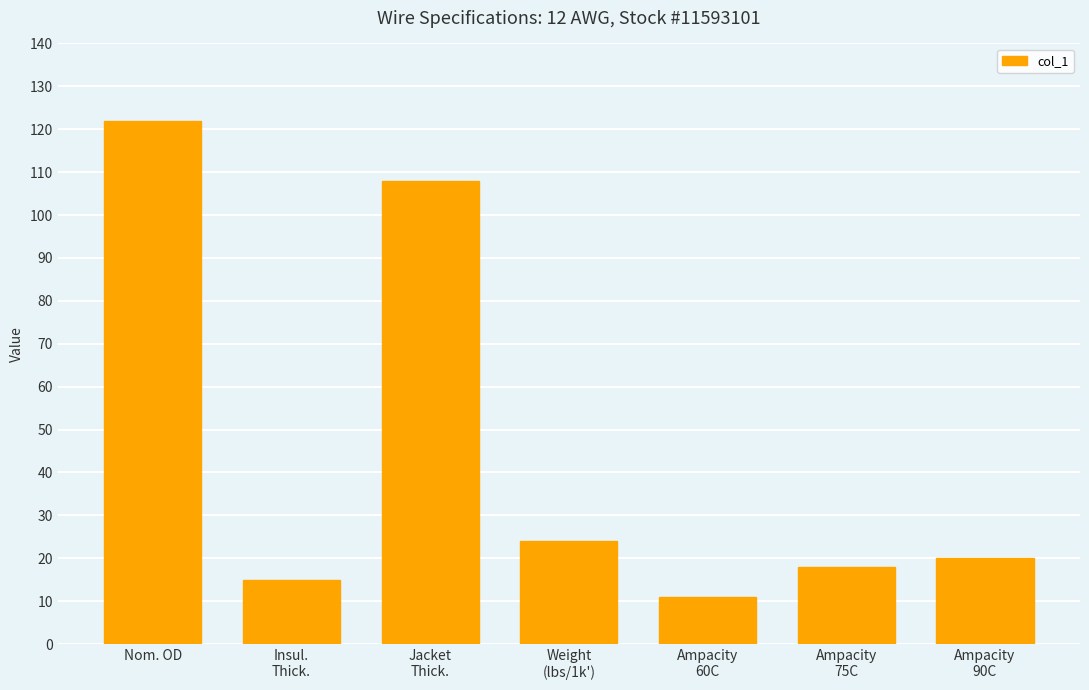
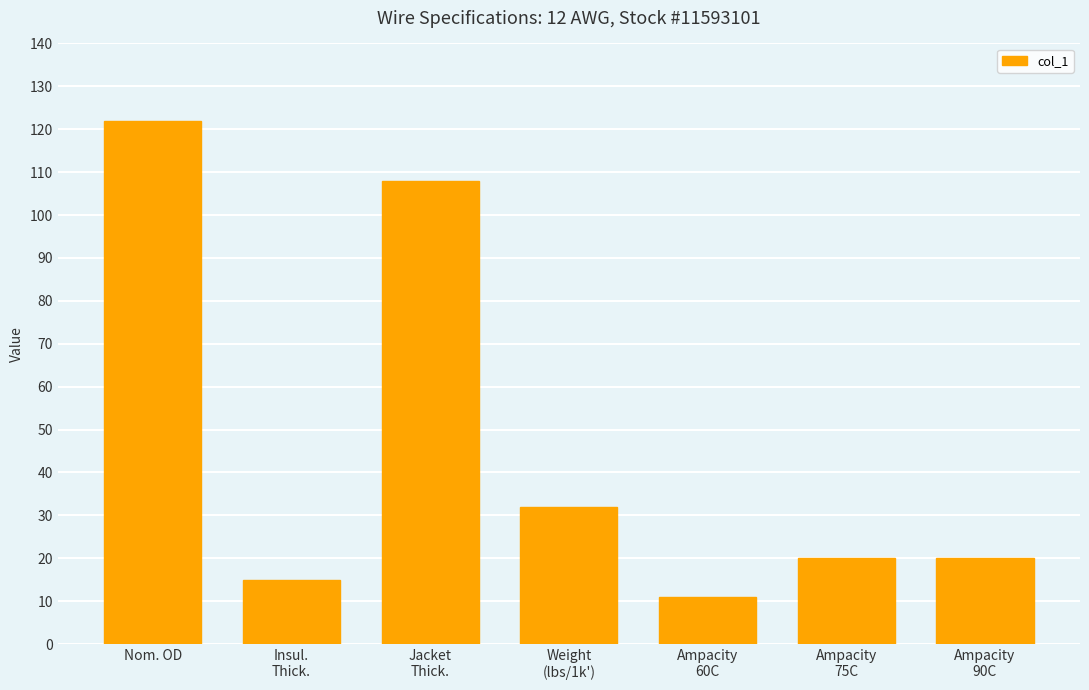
  {
    "Nom. OD": 122,
    "Insul. Thick.": 15,
    "Jacket Thick.": 108,
-   "Weight (lbs/1k')": 24,
+   "Weight (lbs/1k')": 32,
    "Ampacity 60C": 11,
-   "Ampacity 75C": 18,
+   "Ampacity 75C": 20,
    "Ampacity 90C": 20
  }
